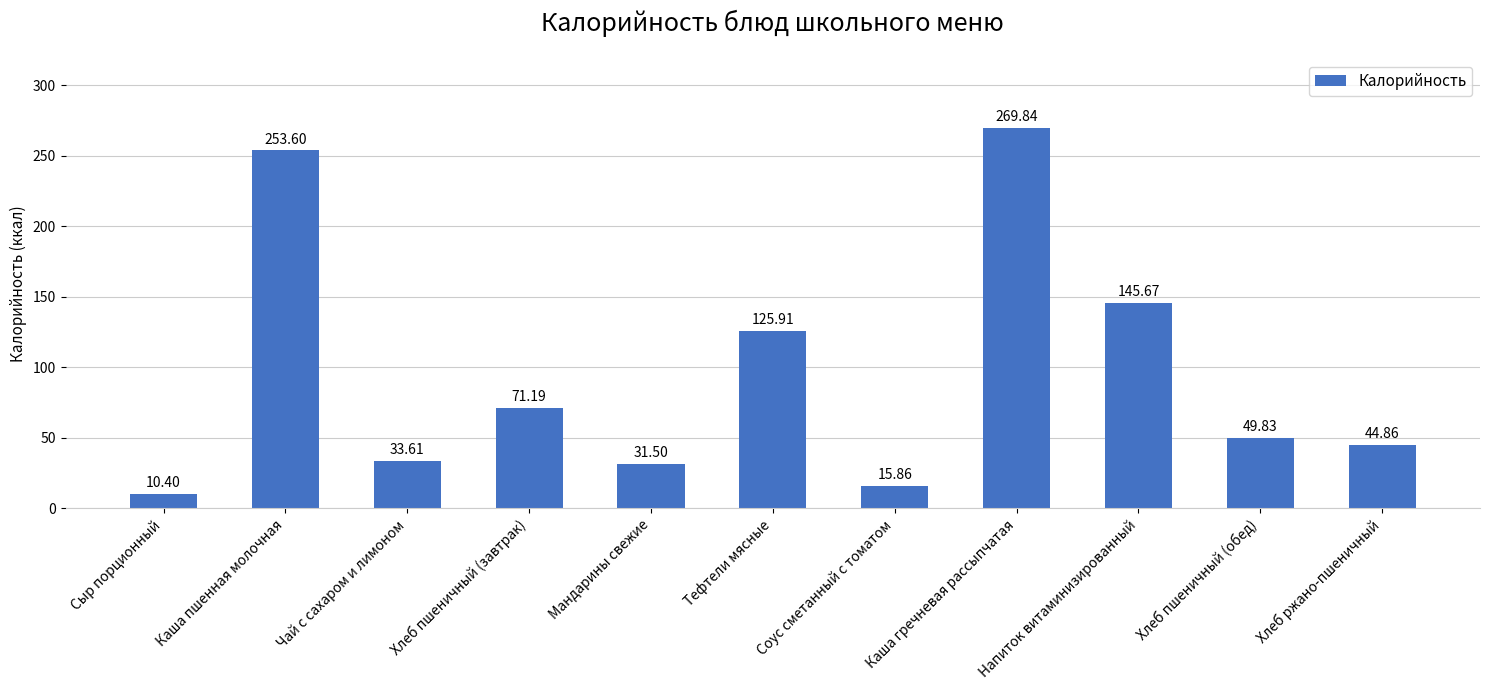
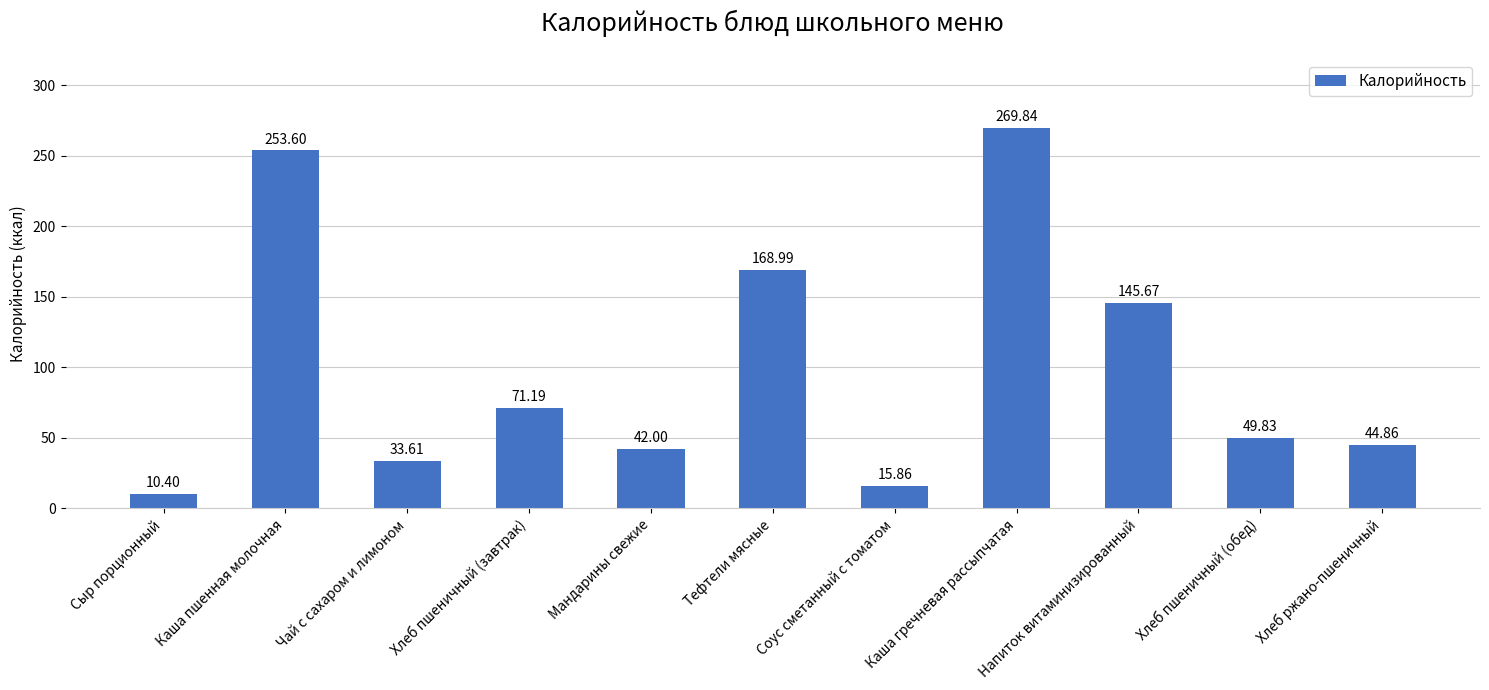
  {
    "Сыр порционный": 10.40,
    "Каша пшенная молочная": 253.60,
    "Чай с сахаром и лимоном": 33.61,
    "Хлеб пшеничный (завтрак)": 71.19,
-   "Мандарины свежие": 31.50,
-   "Тефтели мясные": 125.91,
+   "Мандарины свежие": 42.00,
+   "Тефтели мясные": 168.99,
    "Соус сметанный с томатом": 15.86,
    "Каша гречневая рассыпчатая": 269.84,
    "Напиток витаминизированный": 145.67,
    "Хлеб пшеничный (обед)": 49.83,
    "Хлеб ржано-пшеничный": 44.86
  }
